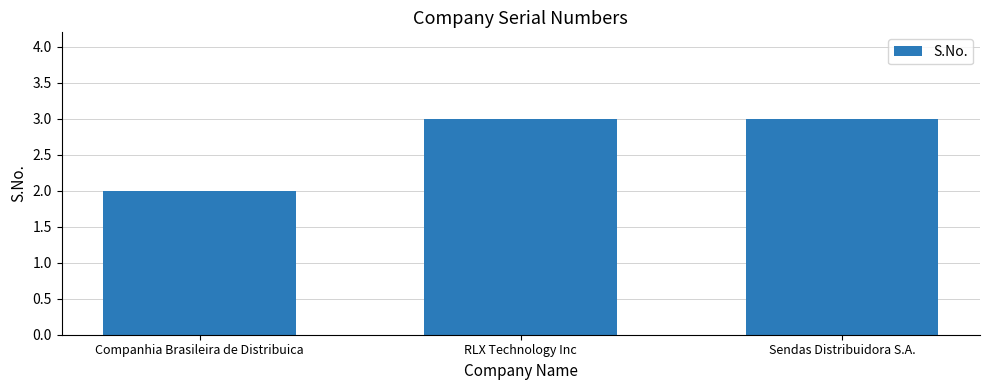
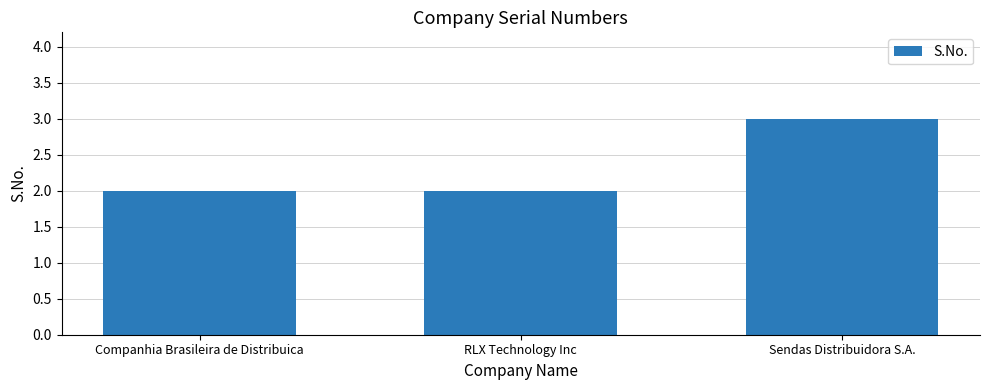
  {
    "Companhia Brasileira de Distribuica": 2,
-   "RLX Technology Inc": 3,
+   "RLX Technology Inc": 2,
    "Sendas Distribuidora S.A.": 3
  }
